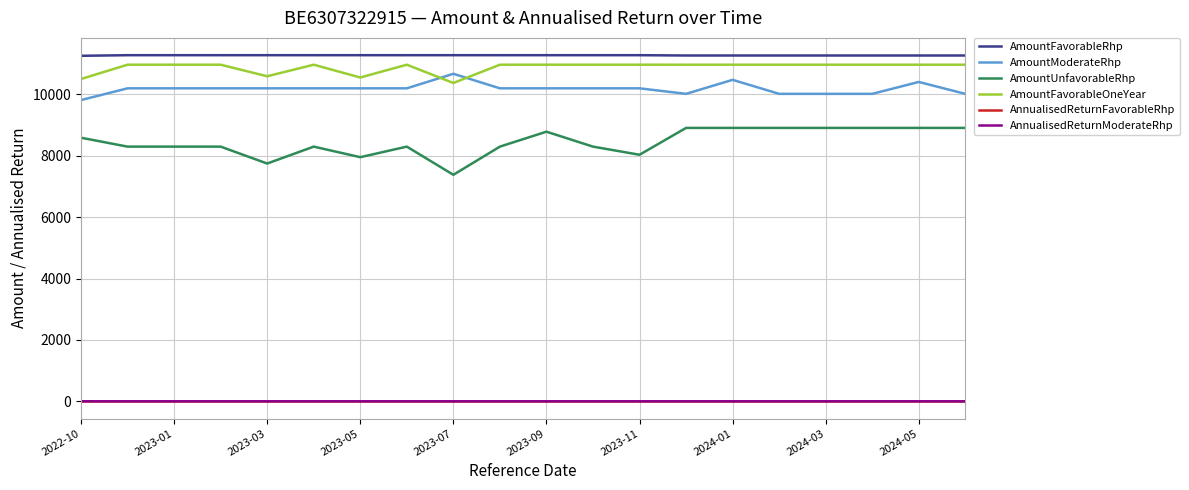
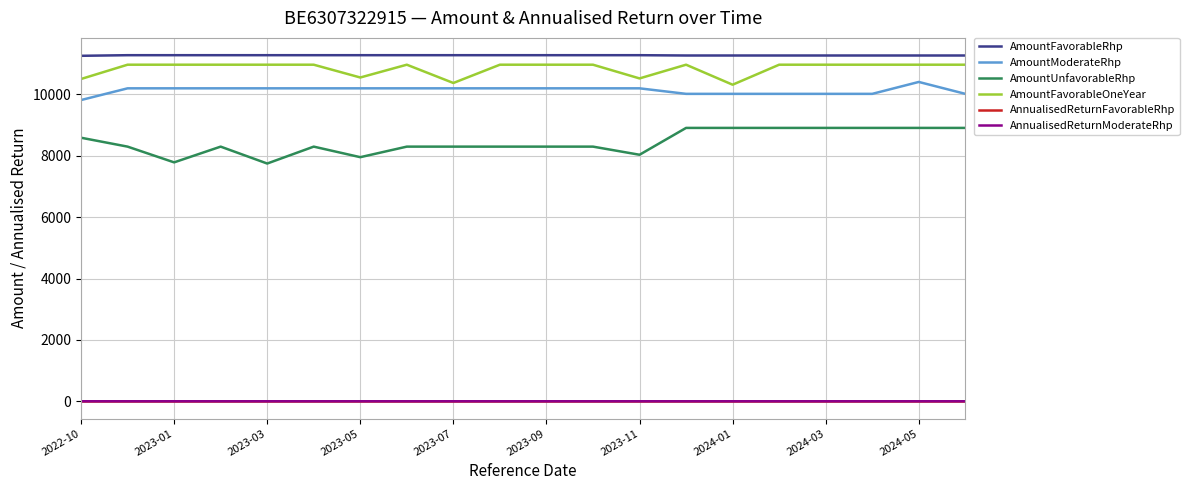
  {
    "AmountFavorableRhp": {
      "2022-10": 11300,
      "2023-01": 11300,
      "2023-03": 11300,
      "2023-05": 11300,
      "2023-07": 11300,
      "2023-09": 11300,
      "2023-11": 11300,
      "2024-01": 11300,
      "2024-03": 11300,
      "2024-05": 11300
    },
    "AmountModerateRhp": {
      "2022-10": 9800,
      "2023-01": 10200,
      "2023-03": 10200,
      "2023-05": 10200,
-     "2023-07": 10700,
+     "2023-07": 10200,
      "2023-09": 10200,
      "2023-11": 10200,
-     "2024-01": 10500,
+     "2024-01": 10000,
      "2024-03": 10000,
      "2024-05": 10400
    },
    "AmountUnfavorableRhp": {
      "2022-10": 8600,
-     "2023-01": 8300,
+     "2023-01": 7800,
      "2023-03": 7700,
      "2023-05": 8000,
-     "2023-07": 7400,
-     "2023-09": 8800,
+     "2023-07": 8300,
+     "2023-09": 8300,
      "2023-11": 8000,
      "2024-01": 8900,
      "2024-03": 8900,
      "2024-05": 8900
    },
    "AmountFavorableOneYear": {
      "2022-10": 10500,
      "2023-01": 11000,
-     "2023-03": 10600,
+     "2023-03": 11000,
      "2023-05": 10600,
      "2023-07": 10400,
      "2023-09": 11000,
-     "2023-11": 11000,
-     "2024-01": 11000,
+     "2023-11": 10500,
+     "2024-01": 10300,
      "2024-03": 11000,
      "2024-05": 11000
    },
    "AnnualisedReturnModerateRhp": {
      "2022-10": 0,
      "2023-01": 0,
      "2023-03": 0,
      "2023-05": 0,
      "2023-07": 0,
      "2023-09": 0,
      "2023-11": 0,
      "2024-01": 0,
      "2024-03": 0,
      "2024-05": 0
    }
  }
